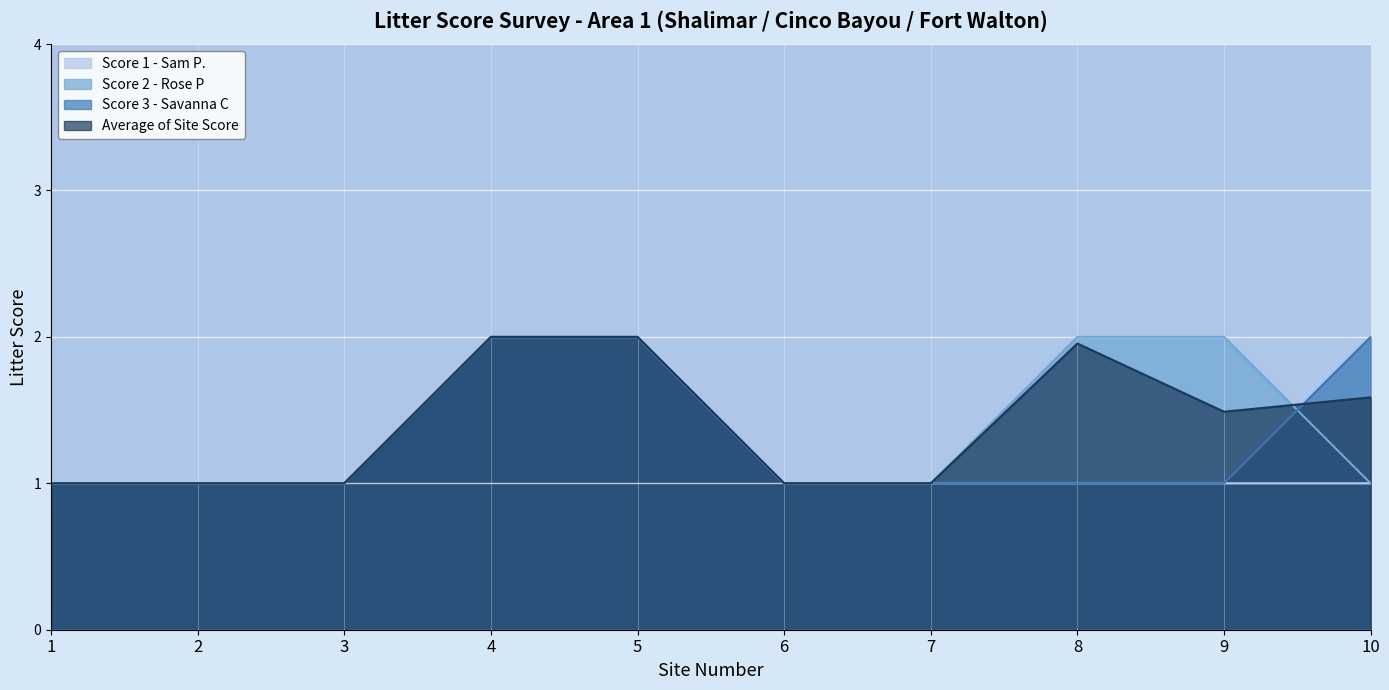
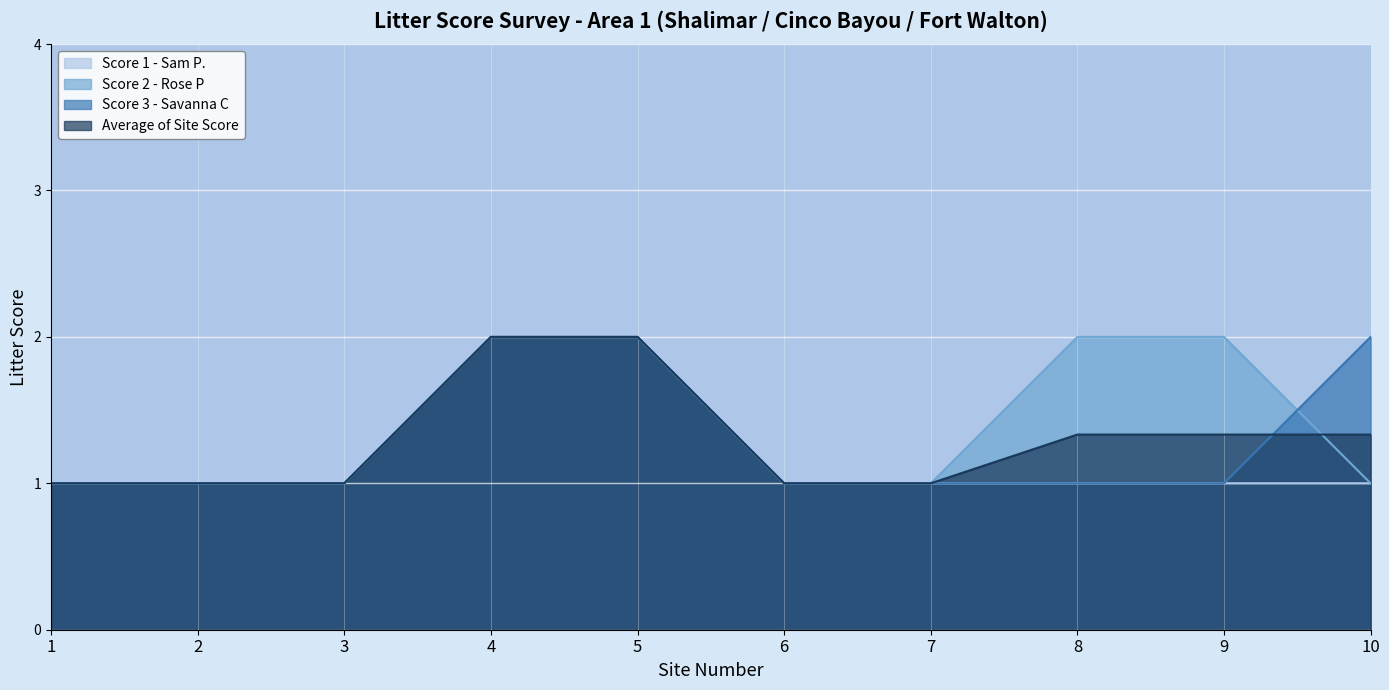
  {
    "Score 2 - Rose P": {
      "8": 2.00,
      "9": 2.00
    },
    "Score 3 - Savanna C": {
      "10": 2.00
    },
    "Average of Site Score": {
-     "8": 1.96,
-     "9": 1.49,
-     "10": 1.59
+     "8": 1.33,
+     "9": 1.33,
+     "10": 1.33
    }
  }
